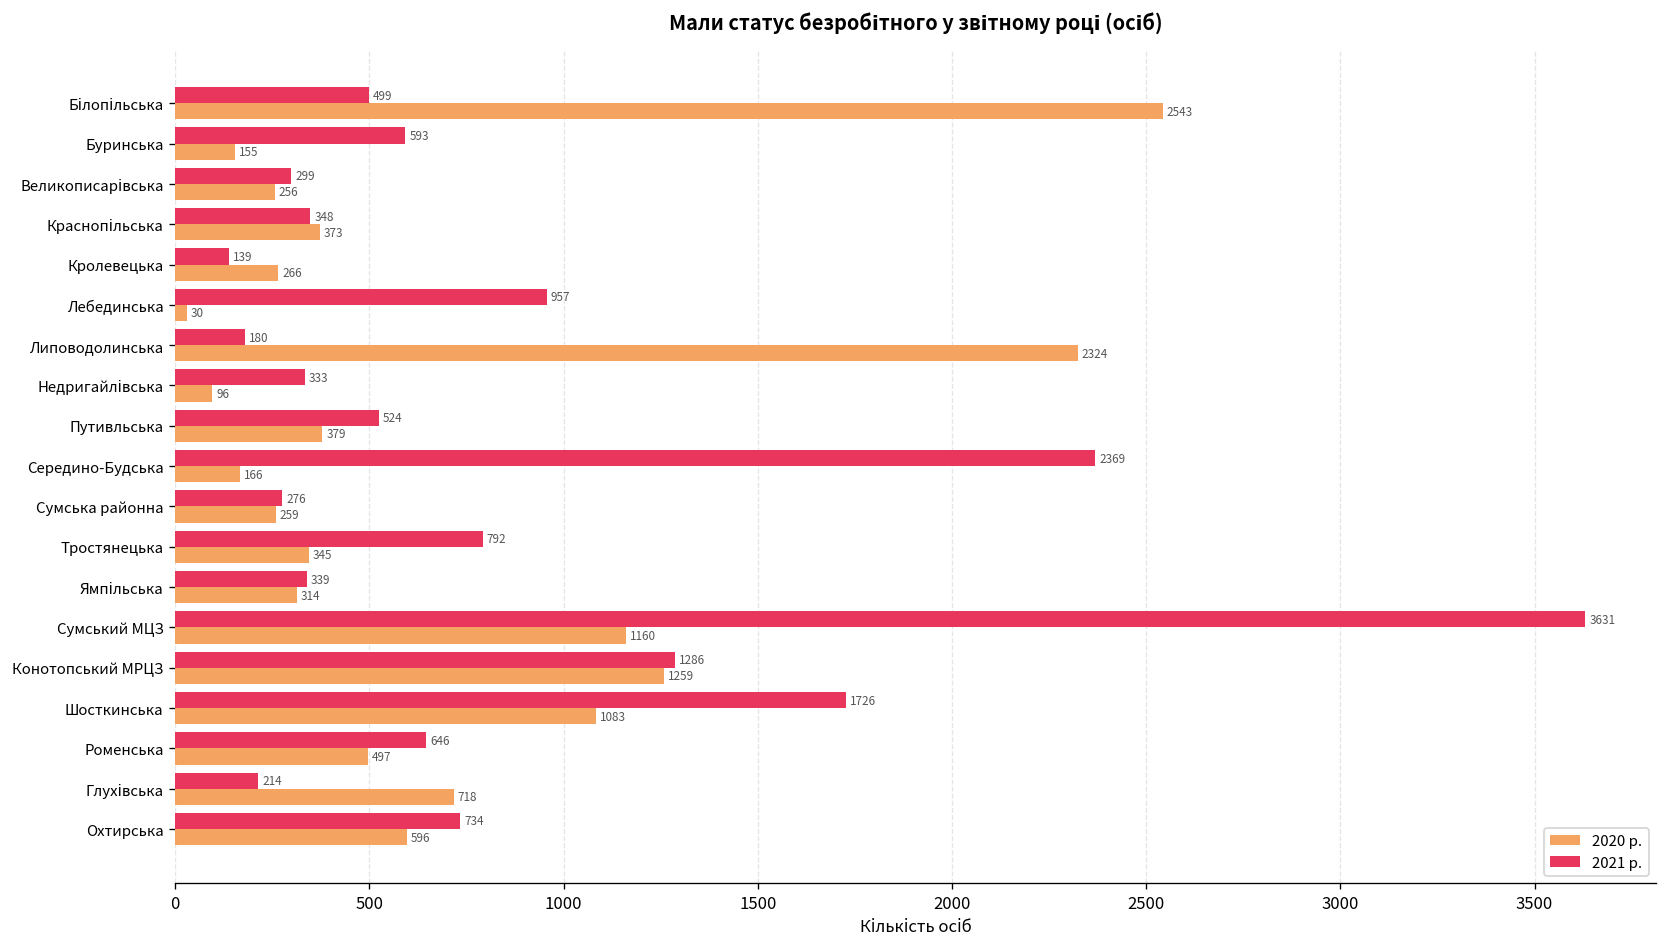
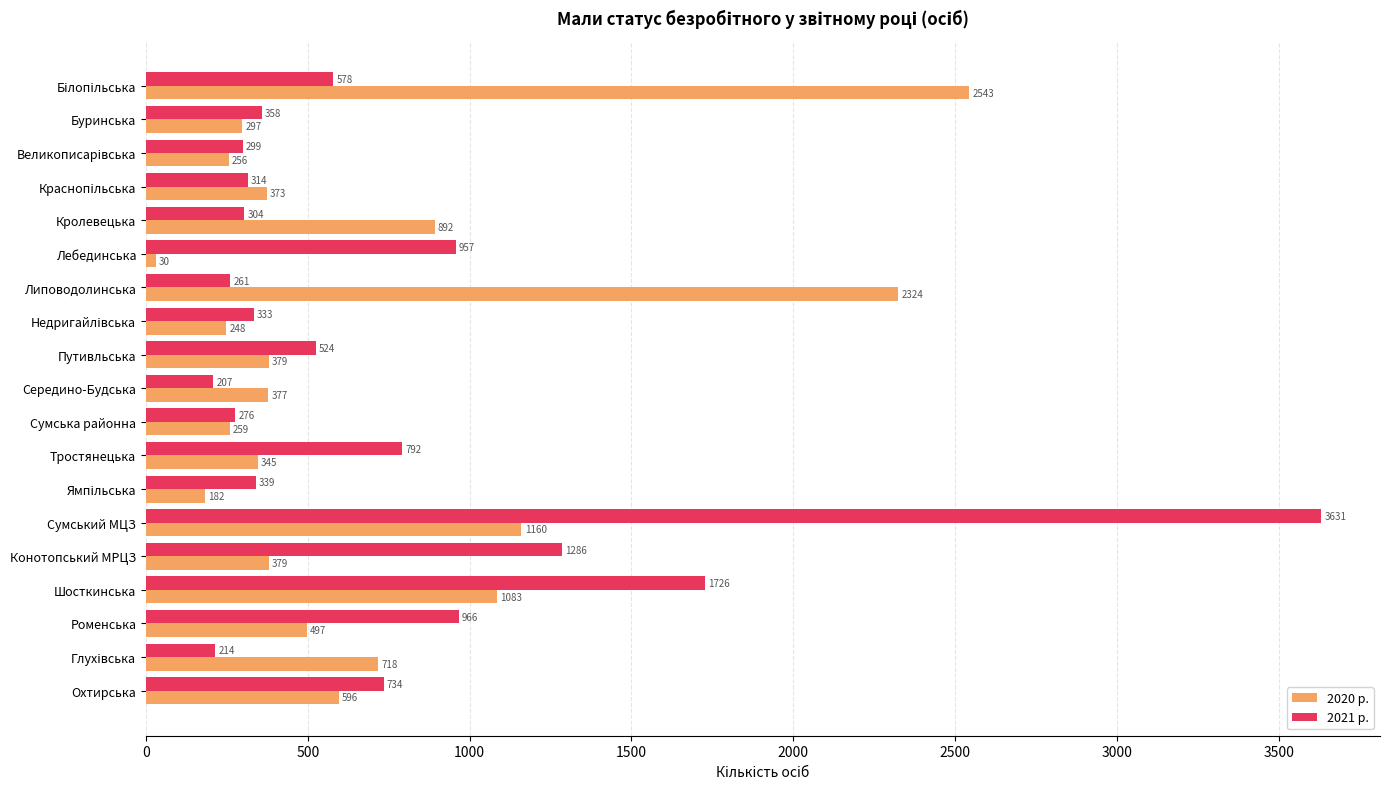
  {
    "2020 р.": {
      "Білопільська": 2543,
-     "Буринська": 155,
+     "Буринська": 297,
      "Великописарівська": 256,
      "Краснопільська": 373,
-     "Кролевецька": 266,
+     "Кролевецька": 892,
      "Лебединська": 30,
      "Липоводолинська": 2324,
-     "Недригайлівська": 96,
+     "Недригайлівська": 248,
      "Путивльська": 379,
-     "Середино-Будська": 166,
+     "Середино-Будська": 377,
      "Сумська районна": 259,
      "Тростянецька": 345,
-     "Ямпільська": 314,
+     "Ямпільська": 182,
      "Сумський МЦЗ": 1160,
-     "Конотопський МРЦЗ": 1259,
+     "Конотопський МРЦЗ": 379,
      "Шосткинська": 1083,
      "Роменська": 497,
      "Глухівська": 718,
      "Охтирська": 596
    },
    "2021 р.": {
-     "Білопільська": 499,
-     "Буринська": 593,
+     "Білопільська": 578,
+     "Буринська": 358,
      "Великописарівська": 299,
-     "Краснопільська": 348,
-     "Кролевецька": 139,
+     "Краснопільська": 314,
+     "Кролевецька": 304,
      "Лебединська": 957,
-     "Липоводолинська": 180,
+     "Липоводолинська": 261,
      "Недригайлівська": 333,
      "Путивльська": 524,
-     "Середино-Будська": 2369,
+     "Середино-Будська": 207,
      "Сумська районна": 276,
      "Тростянецька": 792,
      "Ямпільська": 339,
      "Сумський МЦЗ": 3631,
      "Конотопський МРЦЗ": 1286,
      "Шосткинська": 1726,
-     "Роменська": 646,
+     "Роменська": 966,
      "Глухівська": 214,
      "Охтирська": 734
    }
  }
